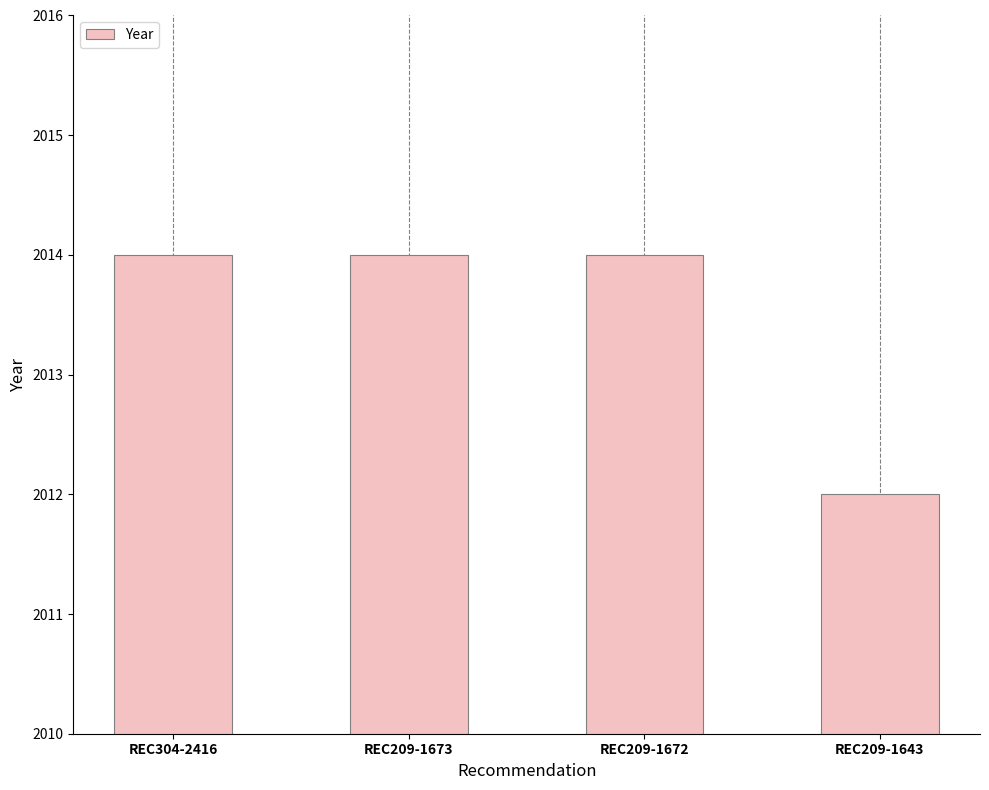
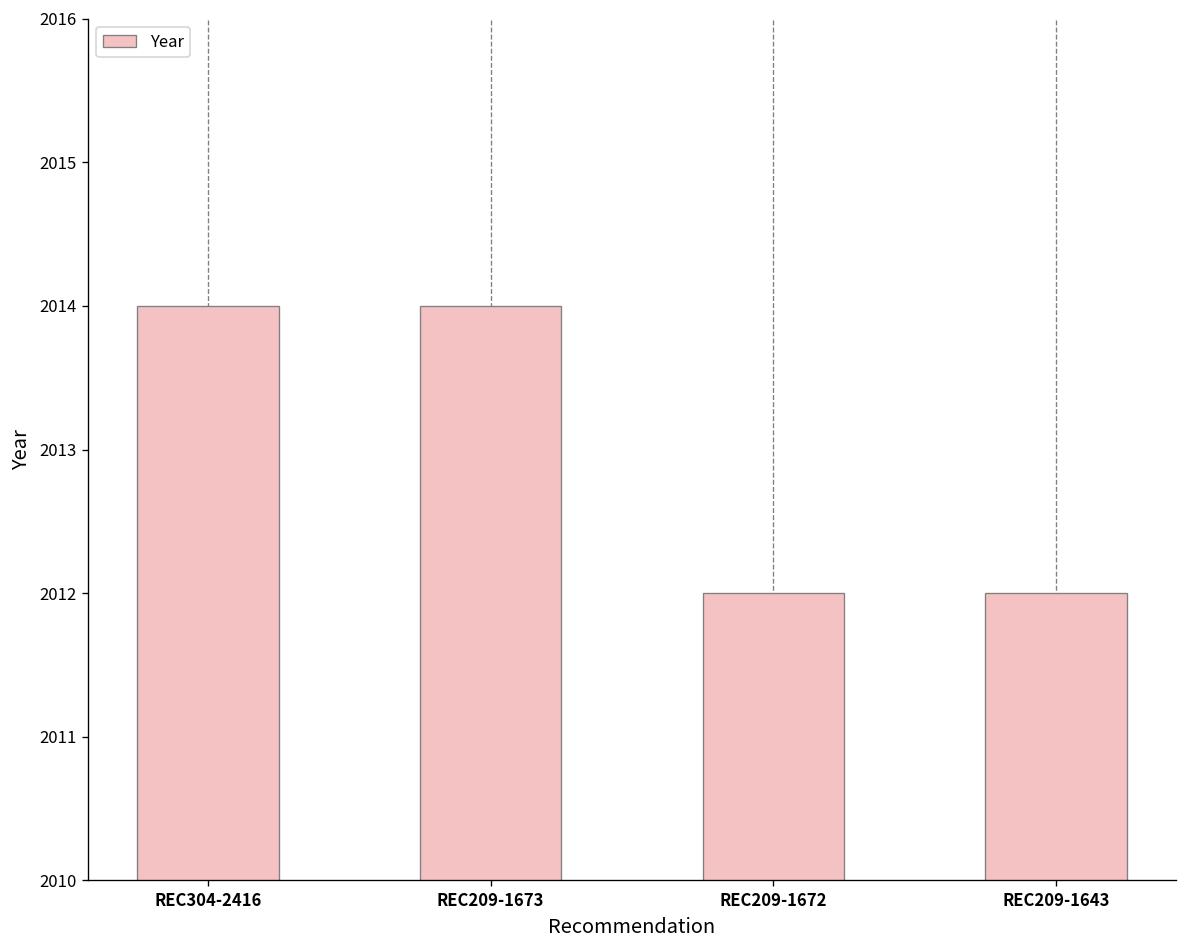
  {
    "REC304-2416": 2014,
    "REC209-1673": 2014,
-   "REC209-1672": 2014,
+   "REC209-1672": 2012,
    "REC209-1643": 2012
  }
